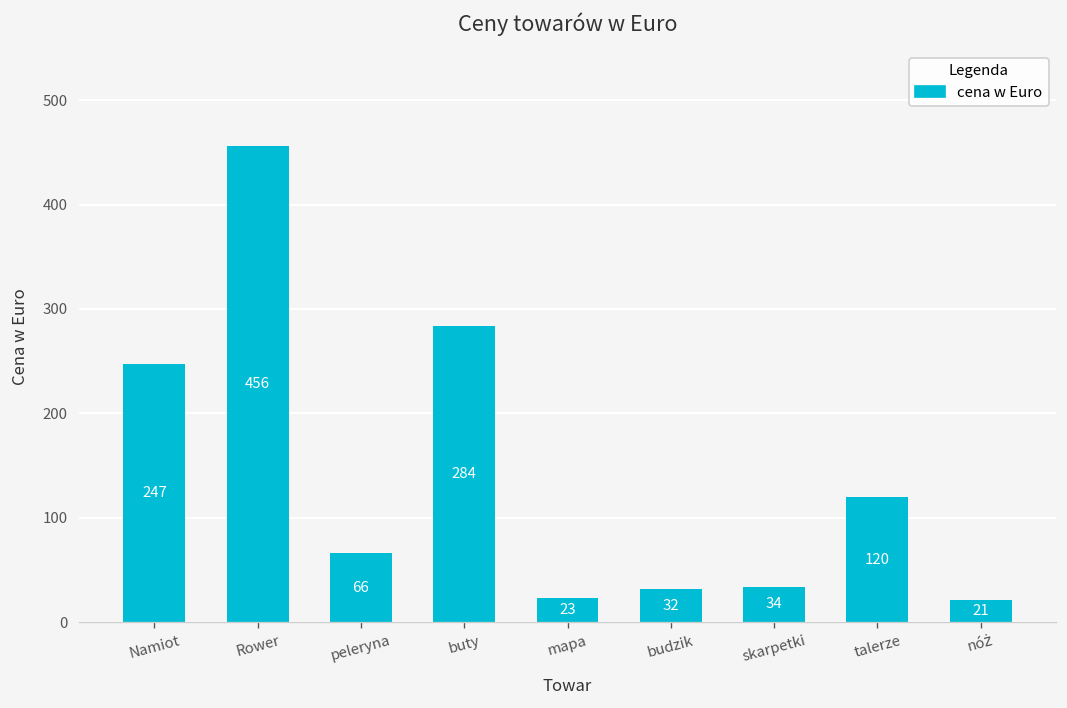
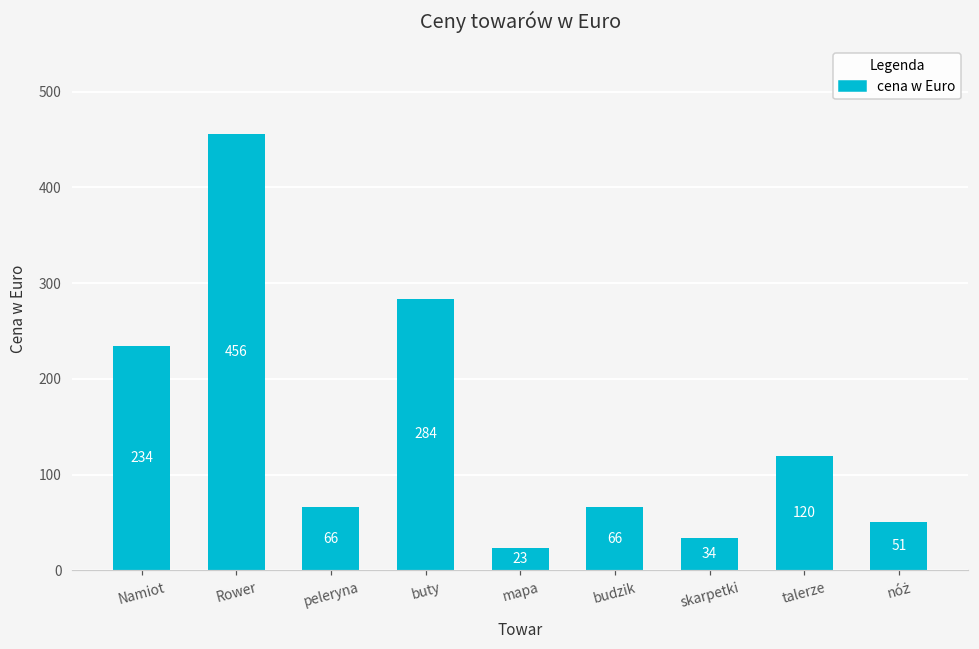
  {
-   "Namiot": 247,
+   "Namiot": 234,
    "Rower": 456,
    "peleryna": 66,
    "buty": 284,
    "mapa": 23,
-   "budzik": 32,
+   "budzik": 66,
    "skarpetki": 34,
    "talerze": 120,
-   "nóż": 21
+   "nóż": 51
  }
